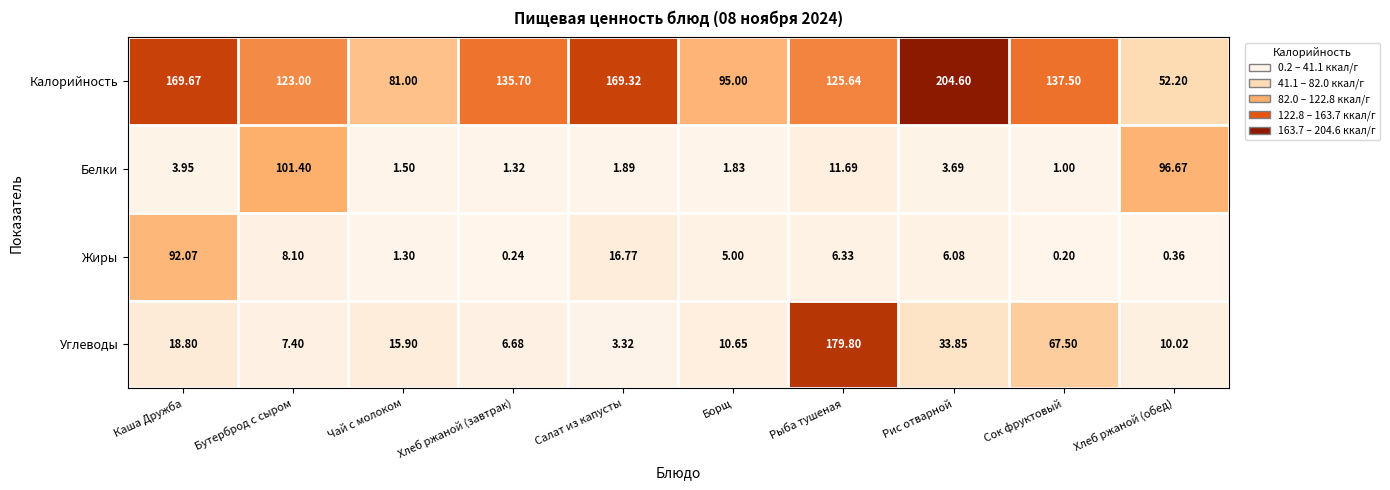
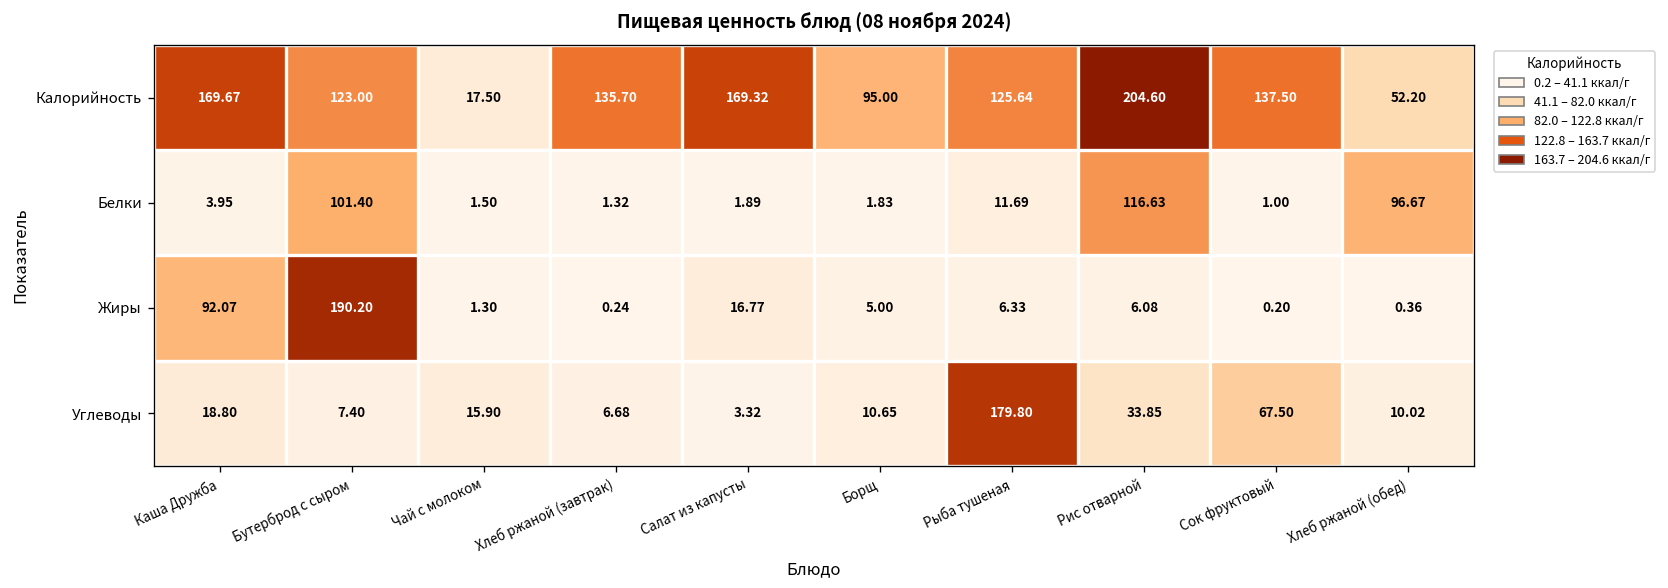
  {
    "Калорийность": {
      "Каша Дружба": 169.67,
      "Бутерброд с сыром": 123.00,
-     "Чай с молоком": 81.00,
+     "Чай с молоком": 17.50,
      "Хлеб ржаной (завтрак)": 135.70,
      "Салат из капусты": 169.32,
      "Борщ": 95.00,
      "Рыба тушеная": 125.64,
      "Рис отварной": 204.60,
      "Сок фруктовый": 137.50,
      "Хлеб ржаной (обед)": 52.20
    },
    "Белки": {
      "Каша Дружба": 3.95,
      "Бутерброд с сыром": 101.40,
      "Чай с молоком": 1.50,
      "Хлеб ржаной (завтрак)": 1.32,
      "Салат из капусты": 1.89,
      "Борщ": 1.83,
      "Рыба тушеная": 11.69,
-     "Рис отварной": 3.69,
+     "Рис отварной": 116.63,
      "Сок фруктовый": 1.00,
      "Хлеб ржаной (обед)": 96.67
    },
    "Жиры": {
      "Каша Дружба": 92.07,
-     "Бутерброд с сыром": 8.10,
+     "Бутерброд с сыром": 190.20,
      "Чай с молоком": 1.30,
      "Хлеб ржаной (завтрак)": 0.24,
      "Салат из капусты": 16.77,
      "Борщ": 5.00,
      "Рыба тушеная": 6.33,
      "Рис отварной": 6.08,
      "Сок фруктовый": 0.20,
      "Хлеб ржаной (обед)": 0.36
    },
    "Углеводы": {
      "Каша Дружба": 18.80,
      "Бутерброд с сыром": 7.40,
      "Чай с молоком": 15.90,
      "Хлеб ржаной (завтрак)": 6.68,
      "Салат из капусты": 3.32,
      "Борщ": 10.65,
      "Рыба тушеная": 179.80,
      "Рис отварной": 33.85,
      "Сок фруктовый": 67.50,
      "Хлеб ржаной (обед)": 10.02
    }
  }
